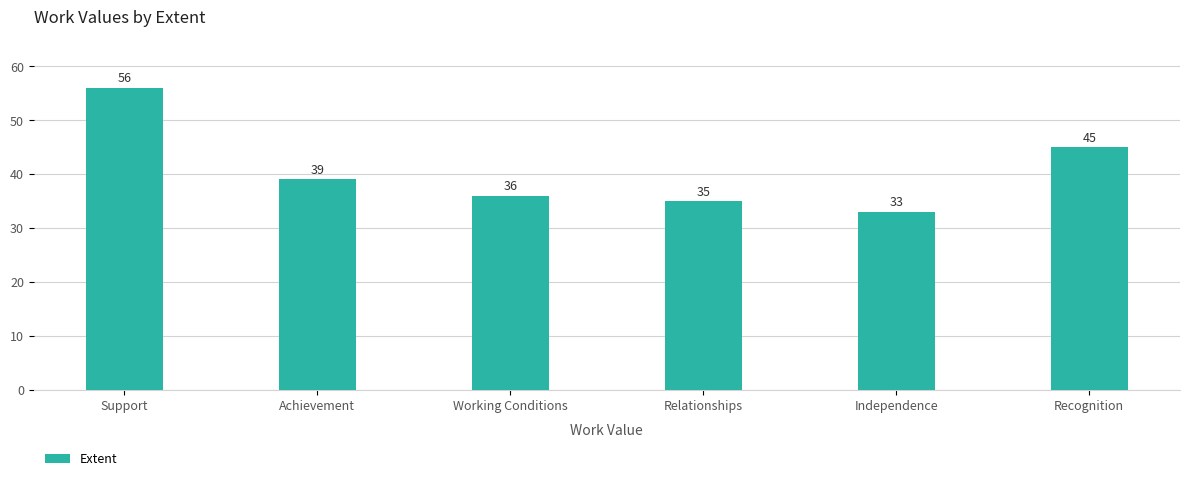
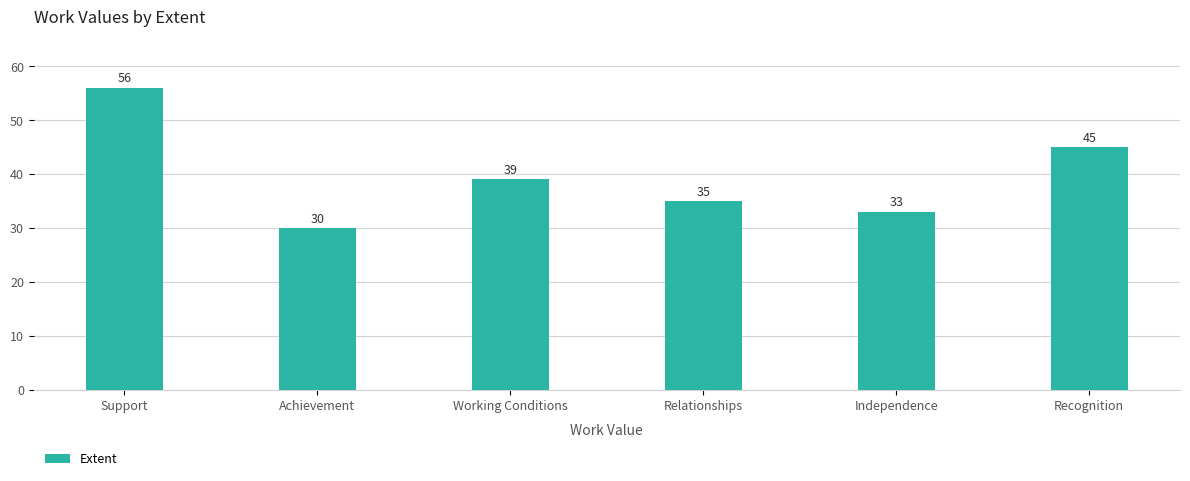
  {
    "Support": 56,
-   "Achievement": 39,
-   "Working Conditions": 36,
+   "Achievement": 30,
+   "Working Conditions": 39,
    "Relationships": 35,
    "Independence": 33,
    "Recognition": 45
  }
